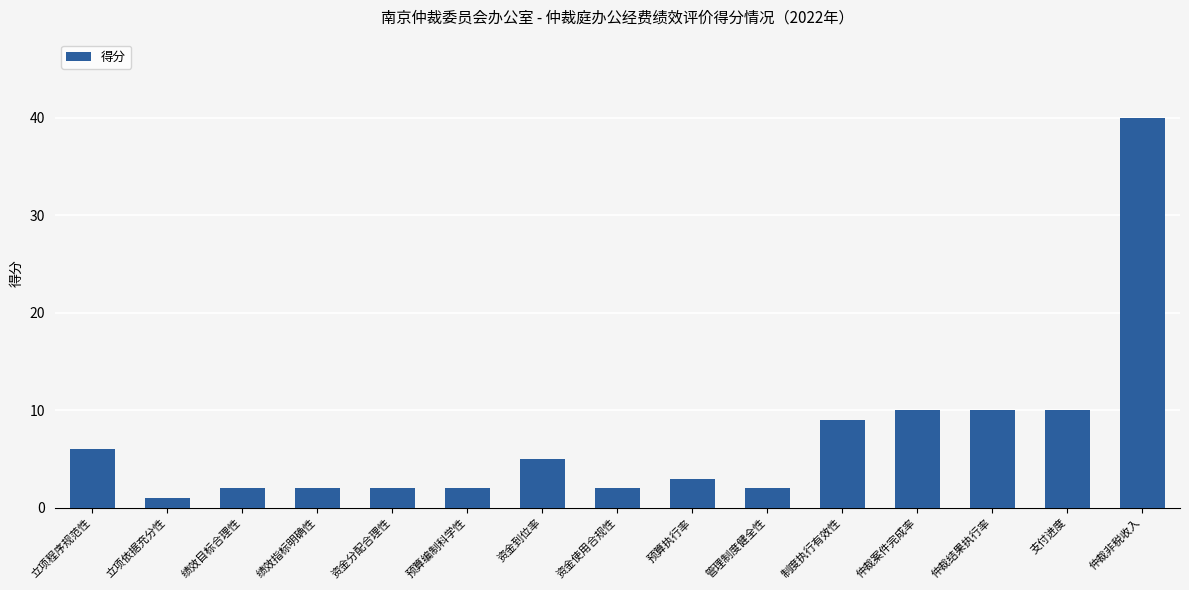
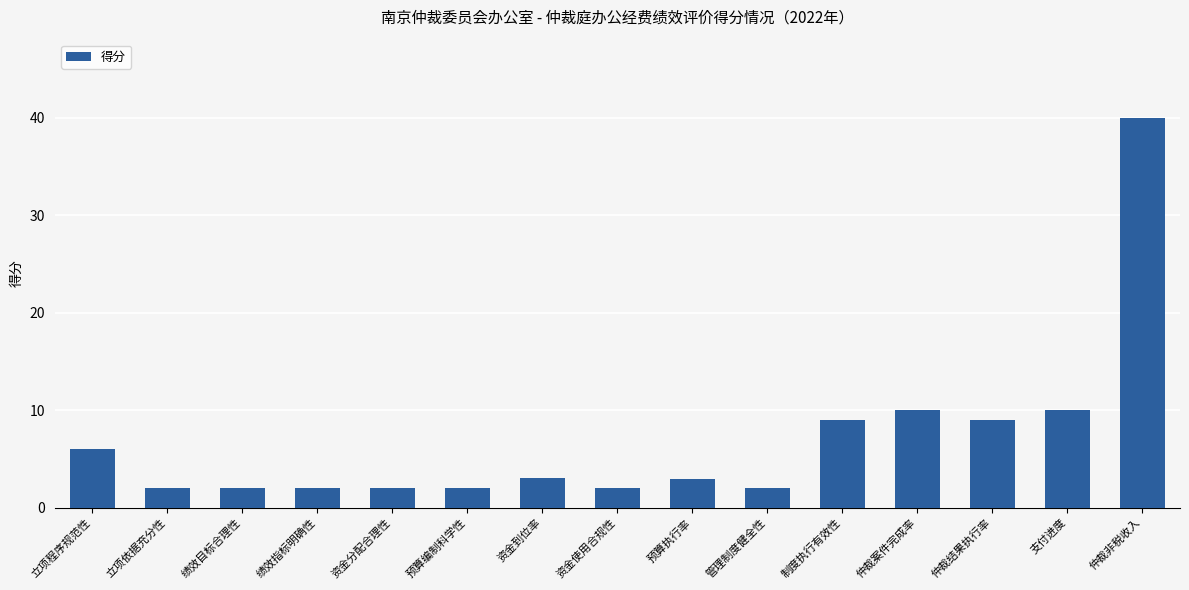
  {
    "立项程序规范性": 6,
-   "立项依据充分性": 1,
+   "立项依据充分性": 2,
    "绩效目标合理性": 2,
    "绩效指标明确性": 2,
    "资金分配合理性": 2,
    "预算编制科学性": 2,
-   "资金到位率": 5,
+   "资金到位率": 3,
    "资金使用合规性": 2,
    "预算执行率": 3,
    "管理制度健全性": 2,
    "制度执行有效性": 9,
    "仲裁案件完成率": 10,
-   "仲裁结果执行率": 10,
+   "仲裁结果执行率": 9,
    "支付进度": 10,
    "仲裁非税收入": 40
  }
